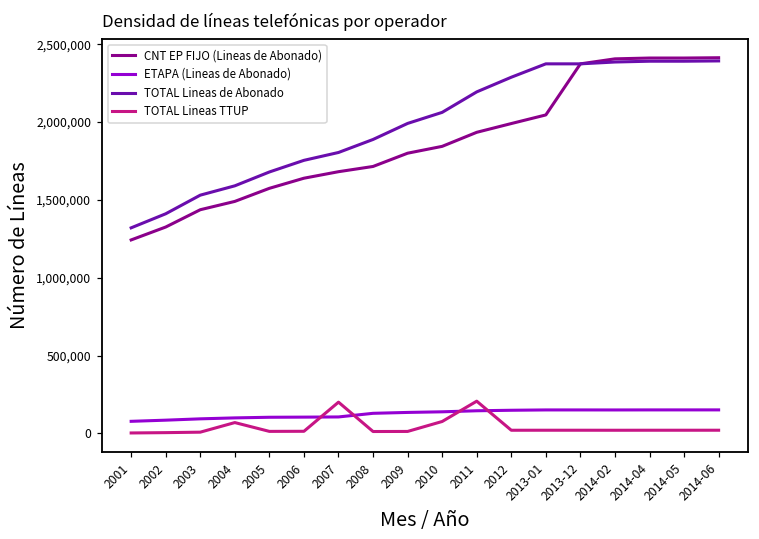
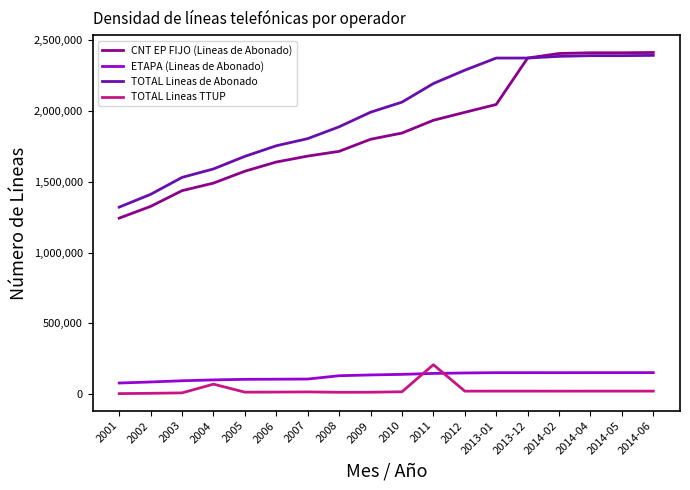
  {
    "TOTAL Lineas TTUP": {
      "2001": "0",
      "2002": "10,000",
      "2003": "10,000",
      "2004": "70,000",
      "2005": "10,000",
      "2006": "10,000",
-     "2007": "200,000",
+     "2007": "10,000",
      "2008": "10,000",
      "2009": "10,000",
-     "2010": "80,000",
+     "2010": "20,000",
      "2011": "210,000",
      "2012": "20,000",
      "2013-01": "20,000",
      "2013-12": "20,000",
      "2014-02": "20,000",
      "2014-04": "20,000",
      "2014-05": "20,000",
      "2014-06": "20,000"
    }
  }
